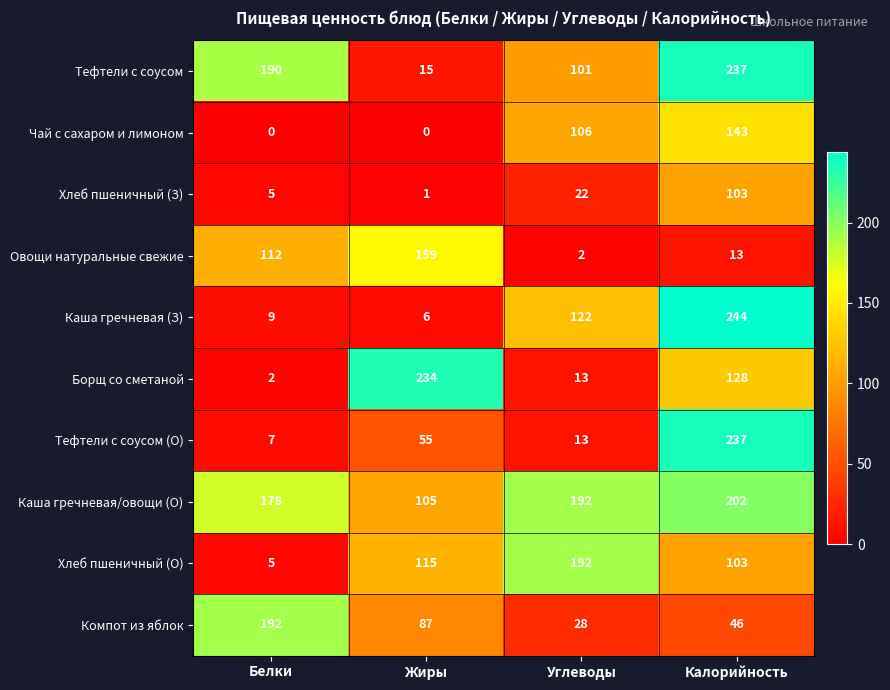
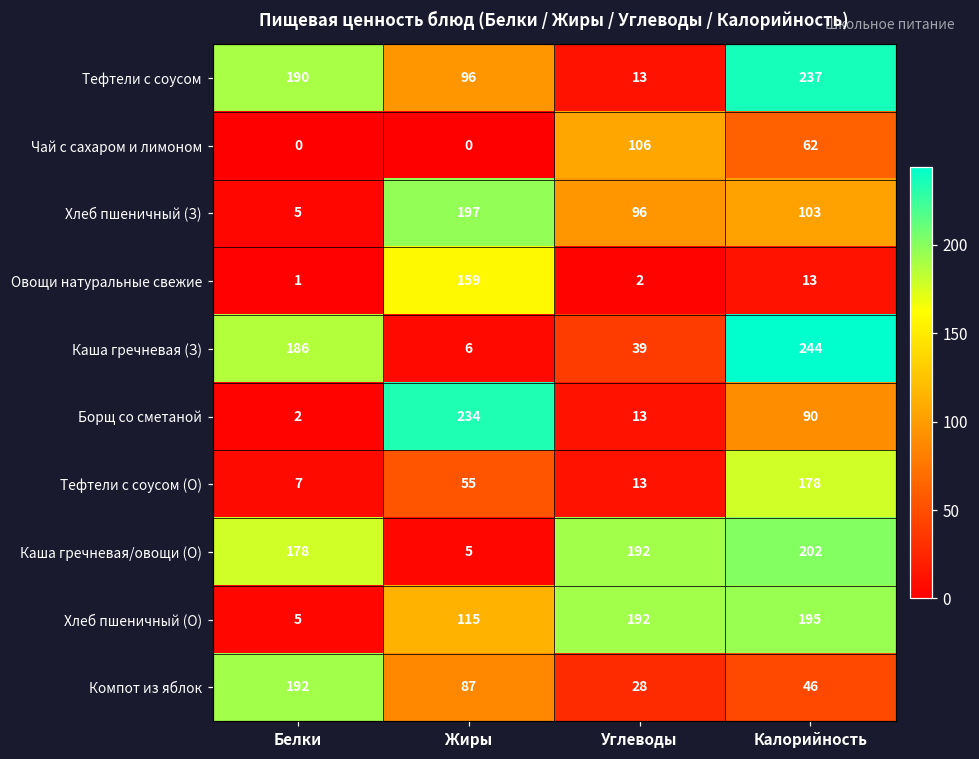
  {
    "Тефтели с соусом": {
      "Белки": 190,
-     "Жиры": 15,
-     "Углеводы": 101,
+     "Жиры": 96,
+     "Углеводы": 13,
      "Калорийность": 237
    },
    "Чай с сахаром и лимоном": {
      "Белки": 0,
      "Жиры": 0,
      "Углеводы": 106,
-     "Калорийность": 143
+     "Калорийность": 62
    },
    "Хлеб пшеничный (З)": {
      "Белки": 5,
-     "Жиры": 1,
-     "Углеводы": 22,
+     "Жиры": 197,
+     "Углеводы": 96,
      "Калорийность": 103
    },
    "Овощи натуральные свежие": {
-     "Белки": 112,
+     "Белки": 1,
      "Жиры": 159,
      "Углеводы": 2,
      "Калорийность": 13
    },
    "Каша гречневая (З)": {
-     "Белки": 9,
+     "Белки": 186,
      "Жиры": 6,
-     "Углеводы": 122,
+     "Углеводы": 39,
      "Калорийность": 244
    },
    "Борщ со сметаной": {
      "Белки": 2,
      "Жиры": 234,
      "Углеводы": 13,
-     "Калорийность": 128
+     "Калорийность": 90
    },
    "Тефтели с соусом (О)": {
      "Белки": 7,
      "Жиры": 55,
      "Углеводы": 13,
-     "Калорийность": 237
+     "Калорийность": 178
    },
    "Каша гречневая/овощи (О)": {
      "Белки": 178,
-     "Жиры": 105,
+     "Жиры": 5,
      "Углеводы": 192,
      "Калорийность": 202
    },
    "Хлеб пшеничный (О)": {
      "Белки": 5,
      "Жиры": 115,
      "Углеводы": 192,
-     "Калорийность": 103
+     "Калорийность": 195
    },
    "Компот из яблок": {
      "Белки": 192,
      "Жиры": 87,
      "Углеводы": 28,
      "Калорийность": 46
    }
  }
